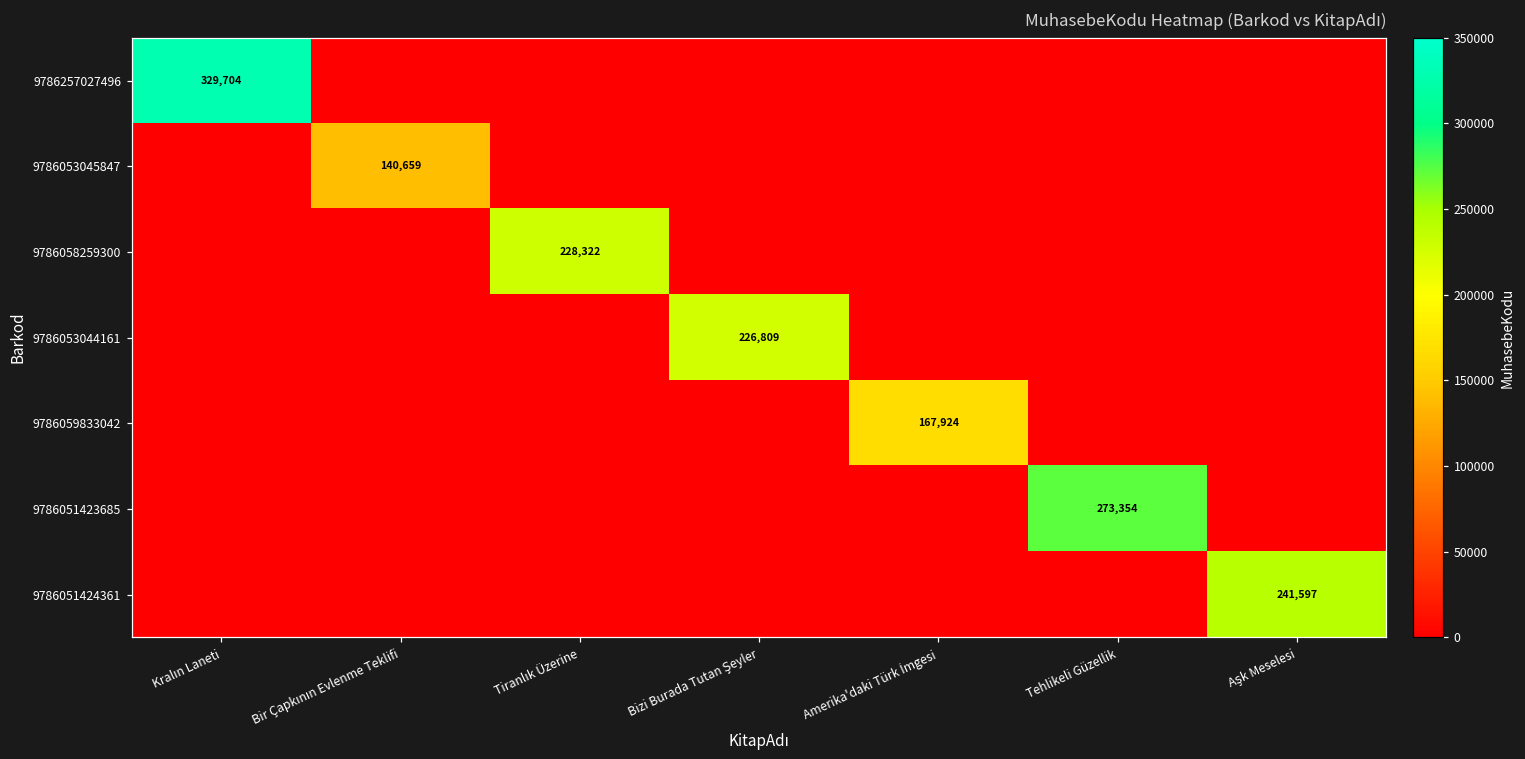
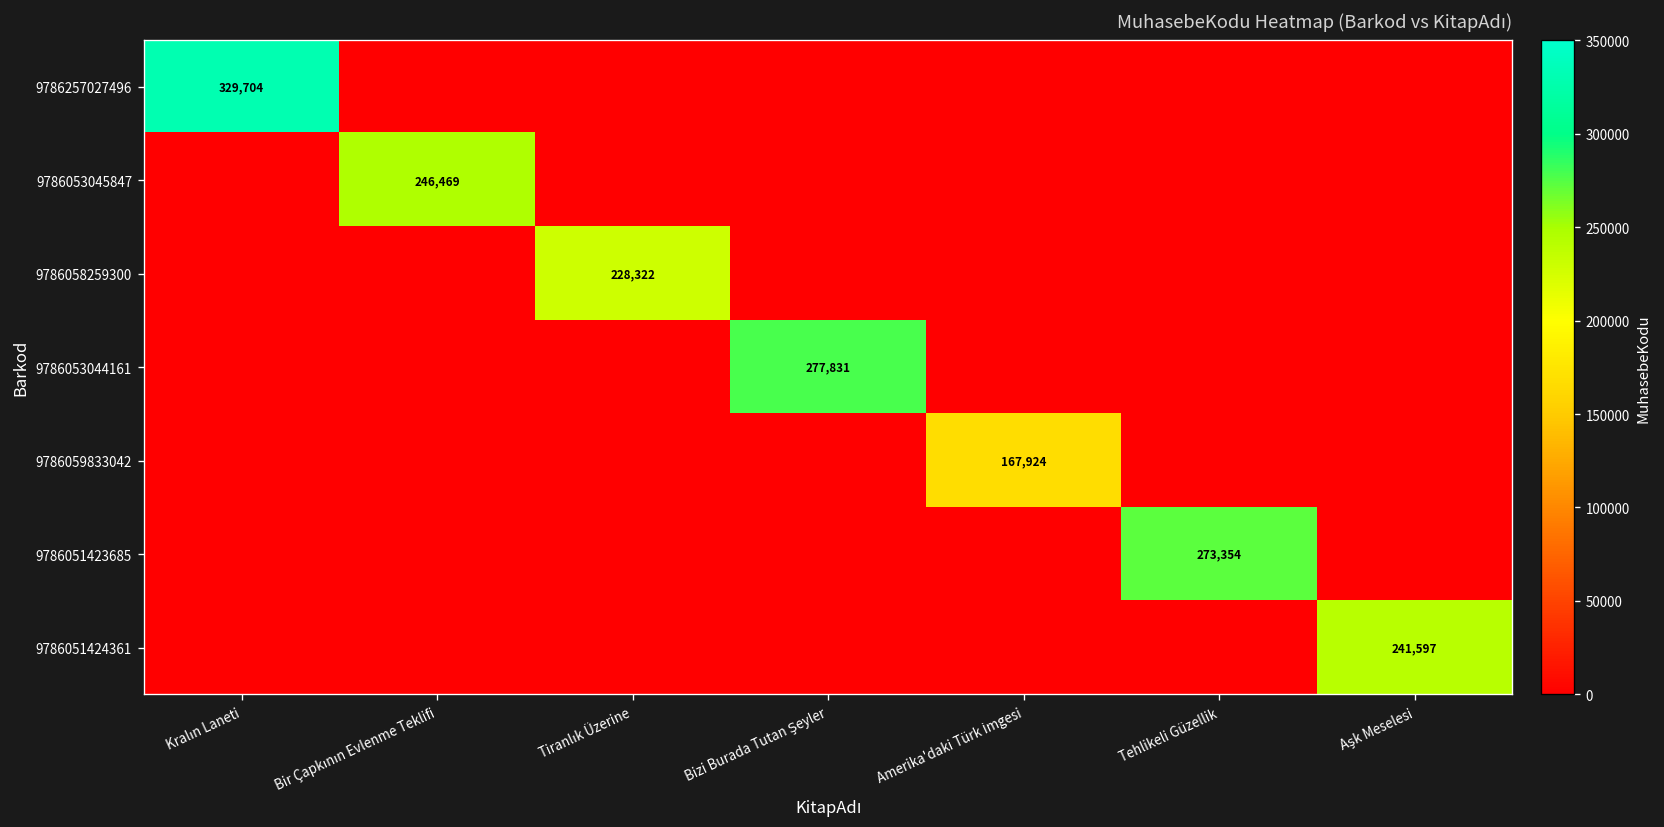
  {
    "9786257027496": {
      "Kralın Laneti": "329,704"
    },
    "9786053045847": {
-     "Bir Çapkının Evlenme Teklifi": "140,659"
+     "Bir Çapkının Evlenme Teklifi": "246,469"
    },
    "9786058259300": {
      "Tiranlık Üzerine": "228,322"
    },
    "9786053044161": {
-     "Bizi Burada Tutan Şeyler": "226,809"
+     "Bizi Burada Tutan Şeyler": "277,831"
    },
    "9786059833042": {
      "Amerika'daki Türk İmgesi": "167,924"
    },
    "9786051423685": {
      "Tehlikeli Güzellik": "273,354"
    },
    "9786051424361": {
      "Aşk Meselesi": "241,597"
    }
  }
